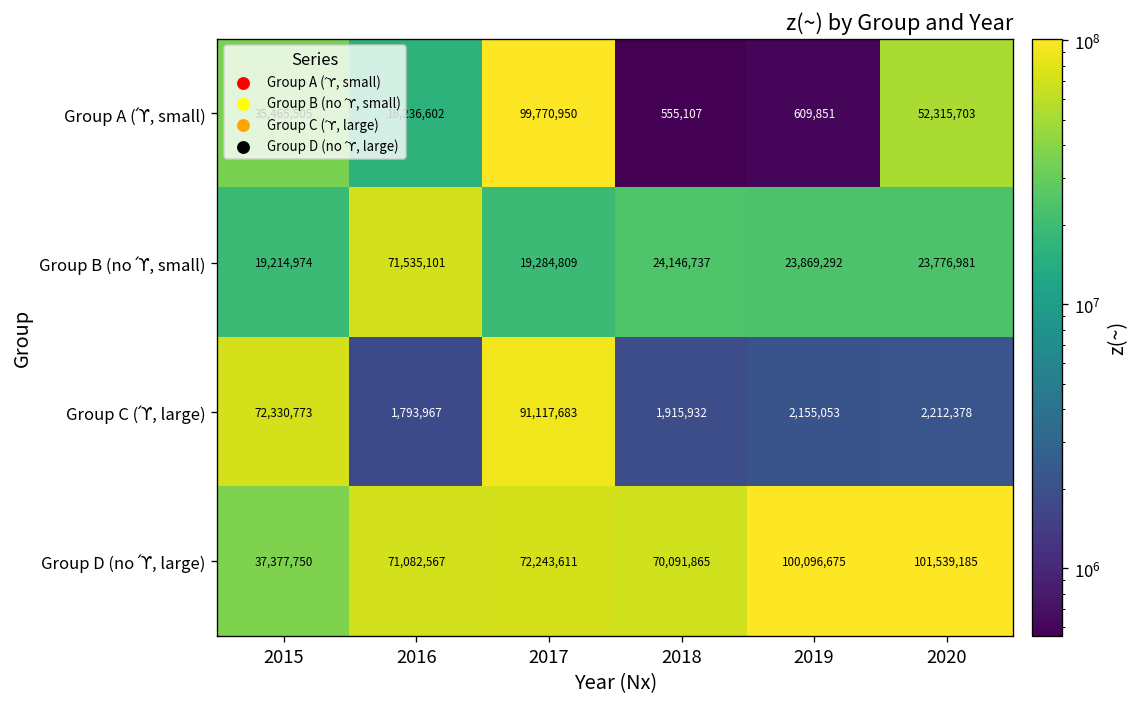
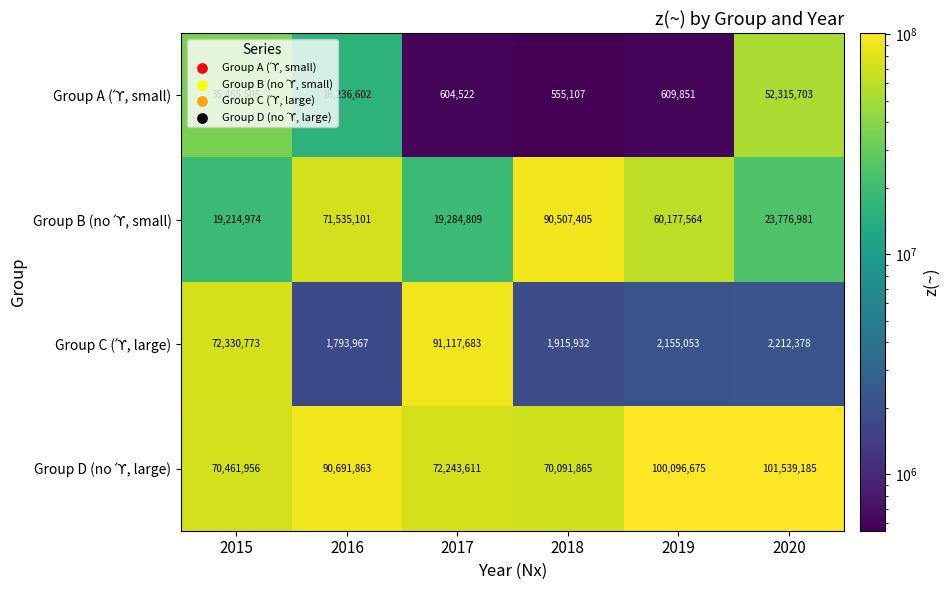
  {
    "Group A (ϓ, small)": {
-     "2017": "99,770,950",
+     "2017": "604,522",
      "2018": "555,107",
      "2019": "609,851",
      "2020": "52,315,703"
    },
    "Group B (no ϓ, small)": {
      "2015": "19,214,974",
      "2016": "71,535,101",
      "2017": "19,284,809",
-     "2018": "24,146,737",
-     "2019": "23,869,292",
+     "2018": "90,507,405",
+     "2019": "60,177,564",
      "2020": "23,776,981"
    },
    "Group C (ϓ, large)": {
      "2015": "72,330,773",
      "2016": "1,793,967",
      "2017": "91,117,683",
      "2018": "1,915,932",
      "2019": "2,155,053",
      "2020": "2,212,378"
    },
    "Group D (no ϓ, large)": {
-     "2015": "37,377,750",
-     "2016": "71,082,567",
+     "2015": "70,461,956",
+     "2016": "90,691,863",
      "2017": "72,243,611",
      "2018": "70,091,865",
      "2019": "100,096,675",
      "2020": "101,539,185"
    }
  }
